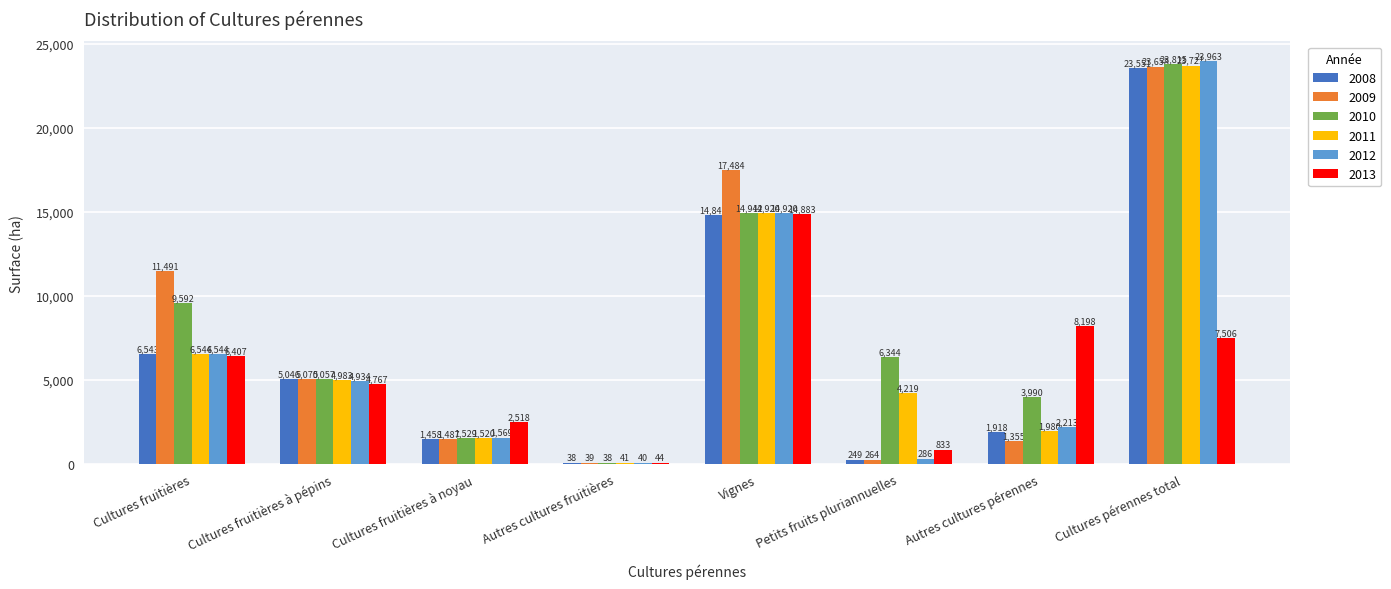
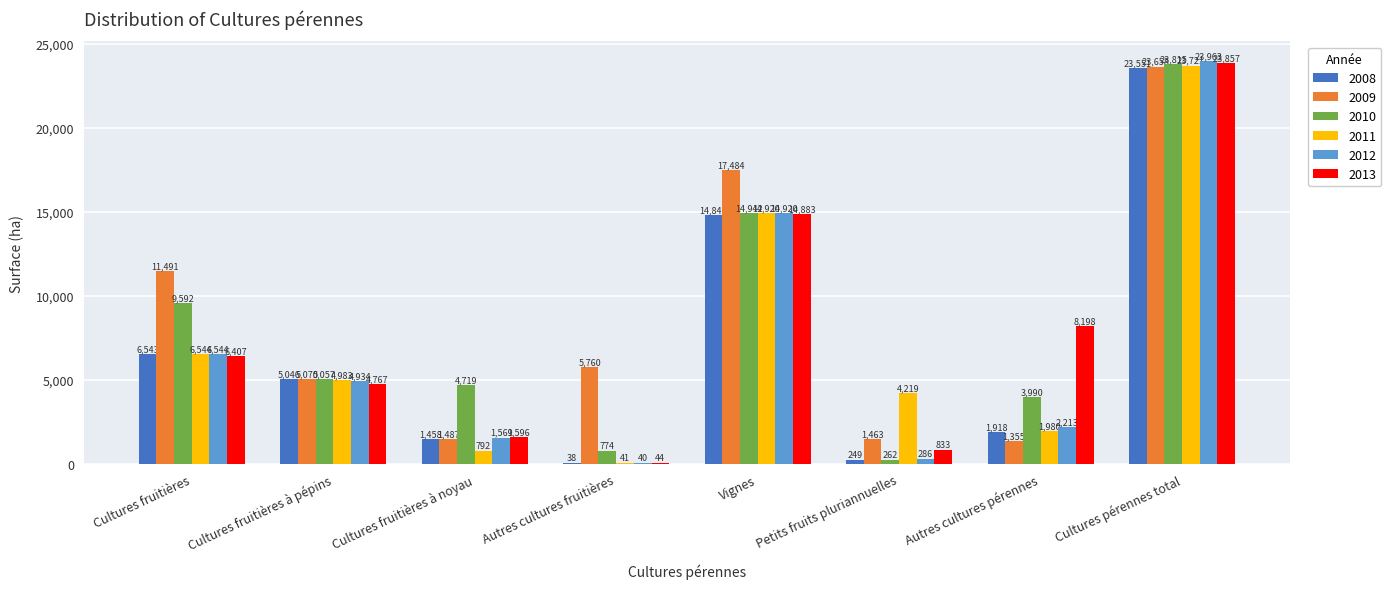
  {
    "2009": {
      "Cultures fruitières": "11,491",
-     "Autres cultures fruitières": "39",
+     "Autres cultures fruitières": "5,760",
      "Vignes": "17,484",
-     "Petits fruits pluriannuelles": "264",
+     "Petits fruits pluriannuelles": "1,463",
      "Autres cultures pérennes": "1,355"
    },
    "2010": {
      "Cultures fruitières": "9,592",
-     "Cultures fruitières à noyau": "1,529",
-     "Autres cultures fruitières": "38",
-     "Petits fruits pluriannuelles": "6,344",
+     "Cultures fruitières à noyau": "4,719",
+     "Autres cultures fruitières": "774",
+     "Petits fruits pluriannuelles": "262",
      "Autres cultures pérennes": "3,990"
    },
    "2011": {
-     "Cultures fruitières à noyau": "1,520",
+     "Cultures fruitières à noyau": "792",
      "Autres cultures fruitières": "41",
      "Petits fruits pluriannuelles": "4,219",
      "Autres cultures pérennes": "1,980"
    },
    "2013": {
-     "Cultures fruitières à noyau": "2,518",
+     "Cultures fruitières à noyau": "1,596",
      "Autres cultures fruitières": "44",
      "Petits fruits pluriannuelles": "833",
      "Autres cultures pérennes": "8,198",
-     "Cultures pérennes total": "7,506"
+     "Cultures pérennes total": "23,857"
    }
  }
